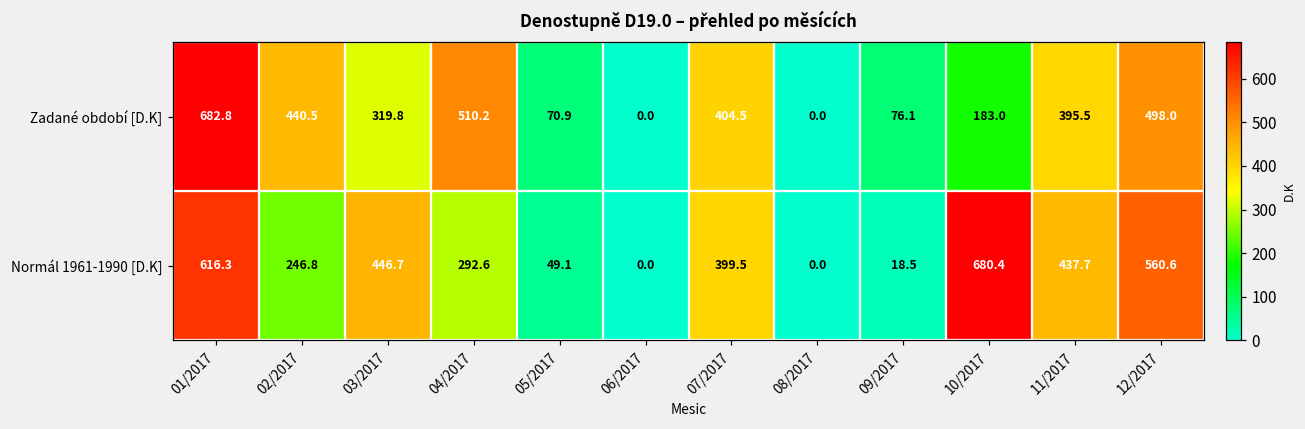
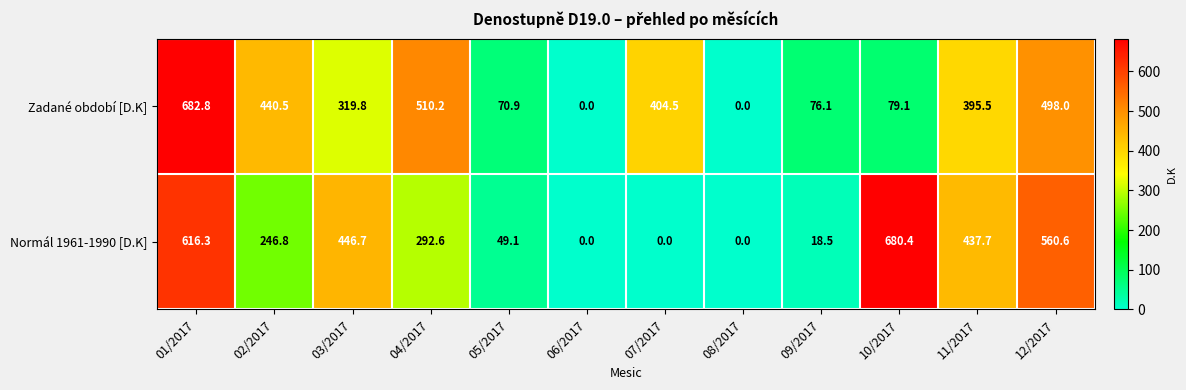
  {
    "Zadané období [D.K]": {
      "01/2017": 682.8,
      "02/2017": 440.5,
      "03/2017": 319.8,
      "04/2017": 510.2,
      "05/2017": 70.9,
      "06/2017": 0.0,
      "07/2017": 404.5,
      "08/2017": 0.0,
      "09/2017": 76.1,
-     "10/2017": 183.0,
+     "10/2017": 79.1,
      "11/2017": 395.5,
      "12/2017": 498.0
    },
    "Normál 1961-1990 [D.K]": {
      "01/2017": 616.3,
      "02/2017": 246.8,
      "03/2017": 446.7,
      "04/2017": 292.6,
      "05/2017": 49.1,
      "06/2017": 0.0,
-     "07/2017": 399.5,
+     "07/2017": 0.0,
      "08/2017": 0.0,
      "09/2017": 18.5,
      "10/2017": 680.4,
      "11/2017": 437.7,
      "12/2017": 560.6
    }
  }
